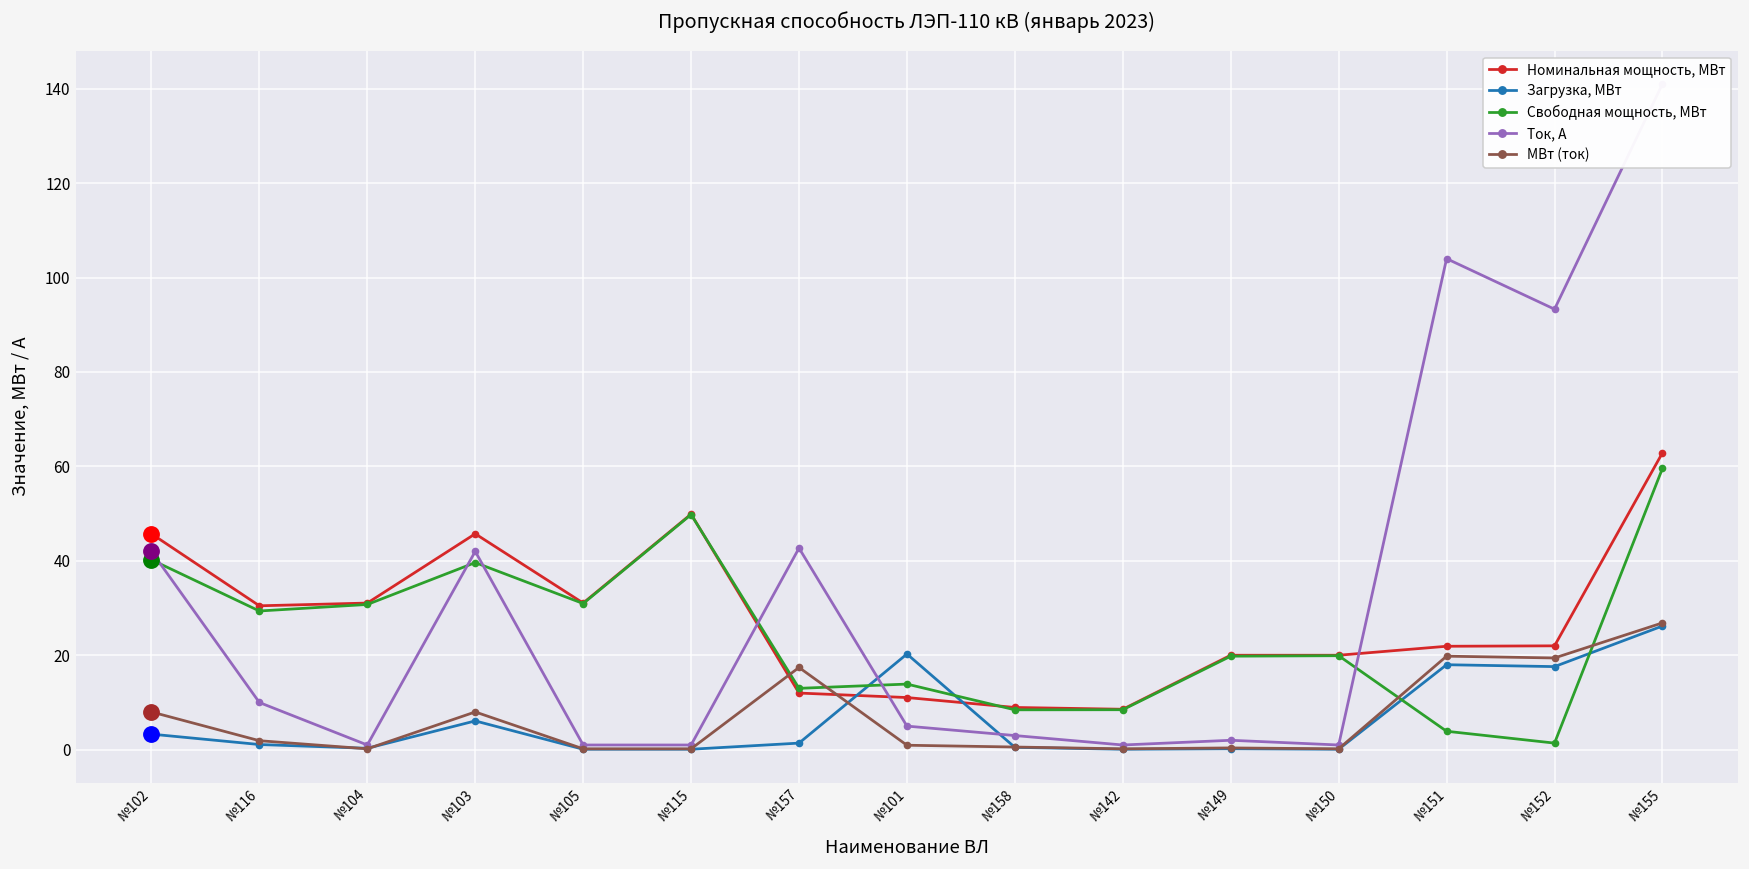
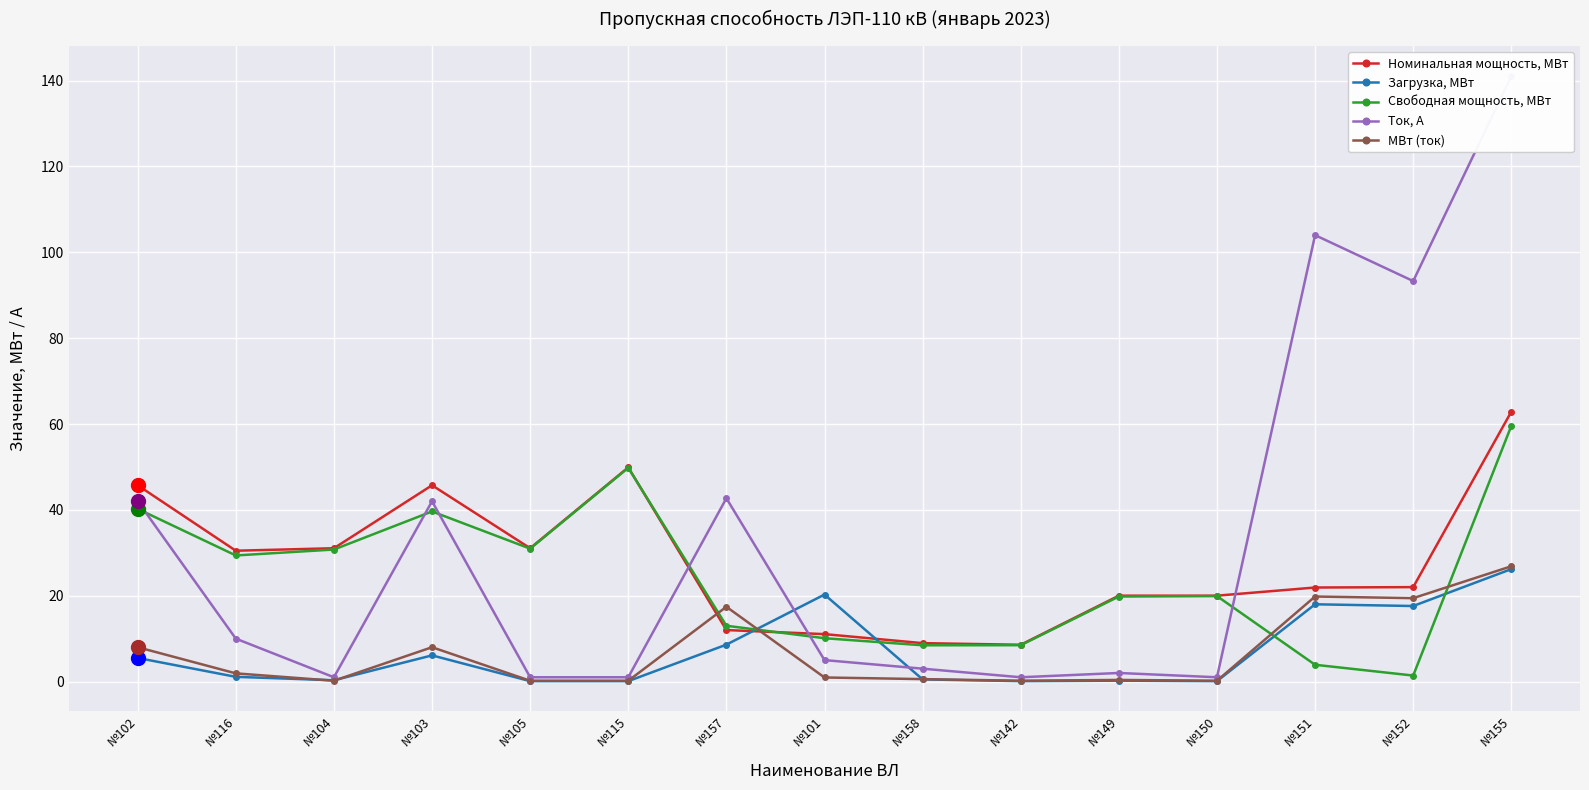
  {
    "Загрузка, МВт": {
-     "№102": 3,
+     "№102": 6,
      "№116": 1,
      "№103": 6,
-     "№157": 1,
+     "№157": 9,
      "№101": 20,
      "№151": 18,
      "№152": 18,
      "№155": 26
    },
    "Свободная мощность, МВт": {
      "№116": 29,
      "№103": 40,
      "№157": 13,
-     "№101": 14,
+     "№101": 10,
      "№151": 4,
      "№152": 1,
      "№155": 60
    },
    "Ток, А": {
      "№116": 10,
      "№104": 1,
      "№103": 42,
      "№105": 1,
      "№115": 1,
      "№157": 43,
      "№101": 5,
      "№158": 3,
      "№142": 1,
      "№149": 2,
      "№150": 1,
      "№151": 104,
      "№152": 93
    },
    "МВт (ток)": {
      "№116": 2,
      "№103": 8,
      "№157": 17,
      "№101": 1,
      "№151": 20,
      "№152": 19,
      "№155": 27
    }
  }
